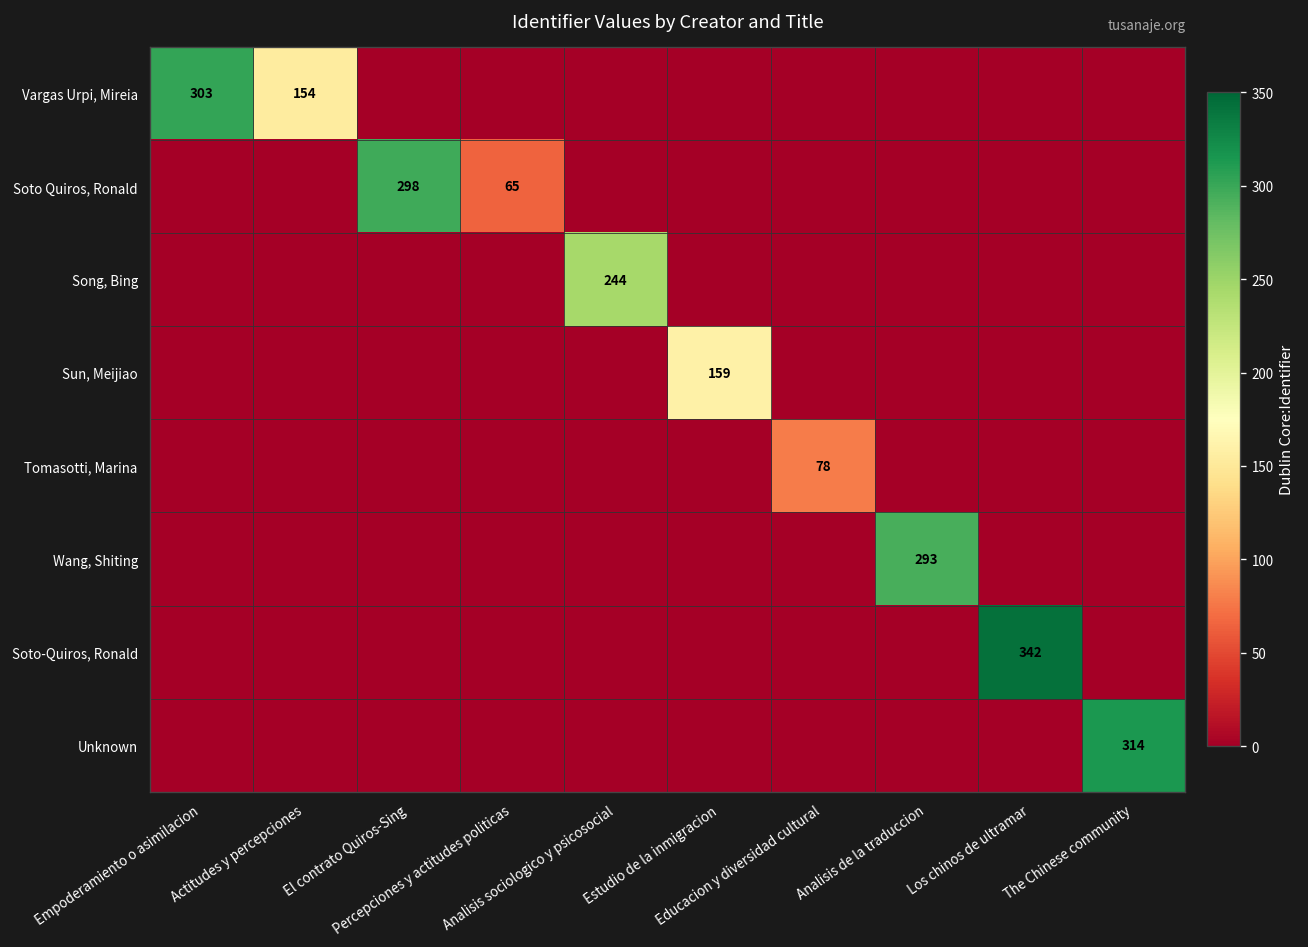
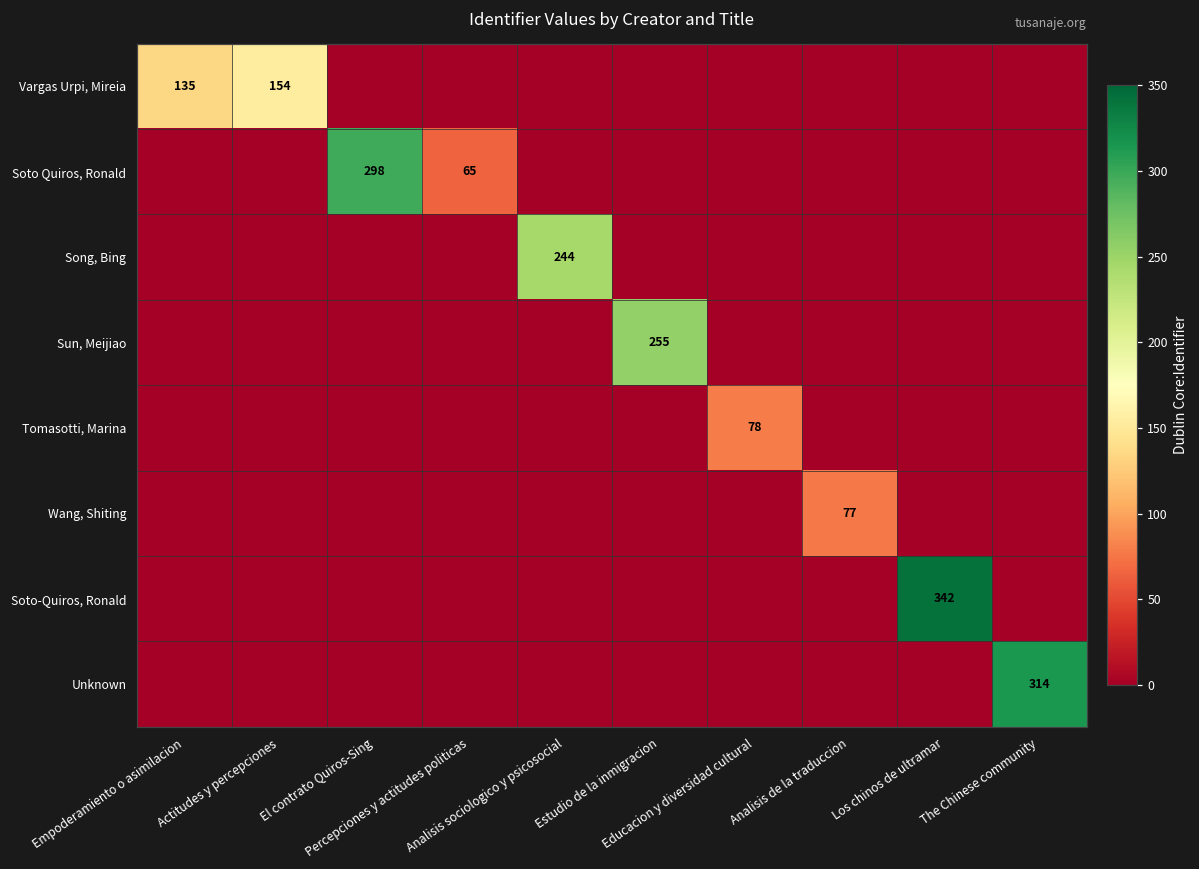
  {
    "Vargas Urpi, Mireia": {
-     "Empoderamiento o asimilacion": 303,
+     "Empoderamiento o asimilacion": 135,
      "Actitudes y percepciones": 154
    },
    "Soto Quiros, Ronald": {
      "El contrato Quiros-Sing": 298,
      "Percepciones y actitudes politicas": 65
    },
    "Song, Bing": {
      "Analisis sociologico y psicosocial": 244
    },
    "Sun, Meijiao": {
-     "Estudio de la inmigracion": 159
+     "Estudio de la inmigracion": 255
    },
    "Tomasotti, Marina": {
      "Educacion y diversidad cultural": 78
    },
    "Wang, Shiting": {
-     "Analisis de la traduccion": 293
+     "Analisis de la traduccion": 77
    },
    "Soto-Quiros, Ronald": {
      "Los chinos de ultramar": 342
    },
    "Unknown": {
      "The Chinese community": 314
    }
  }
